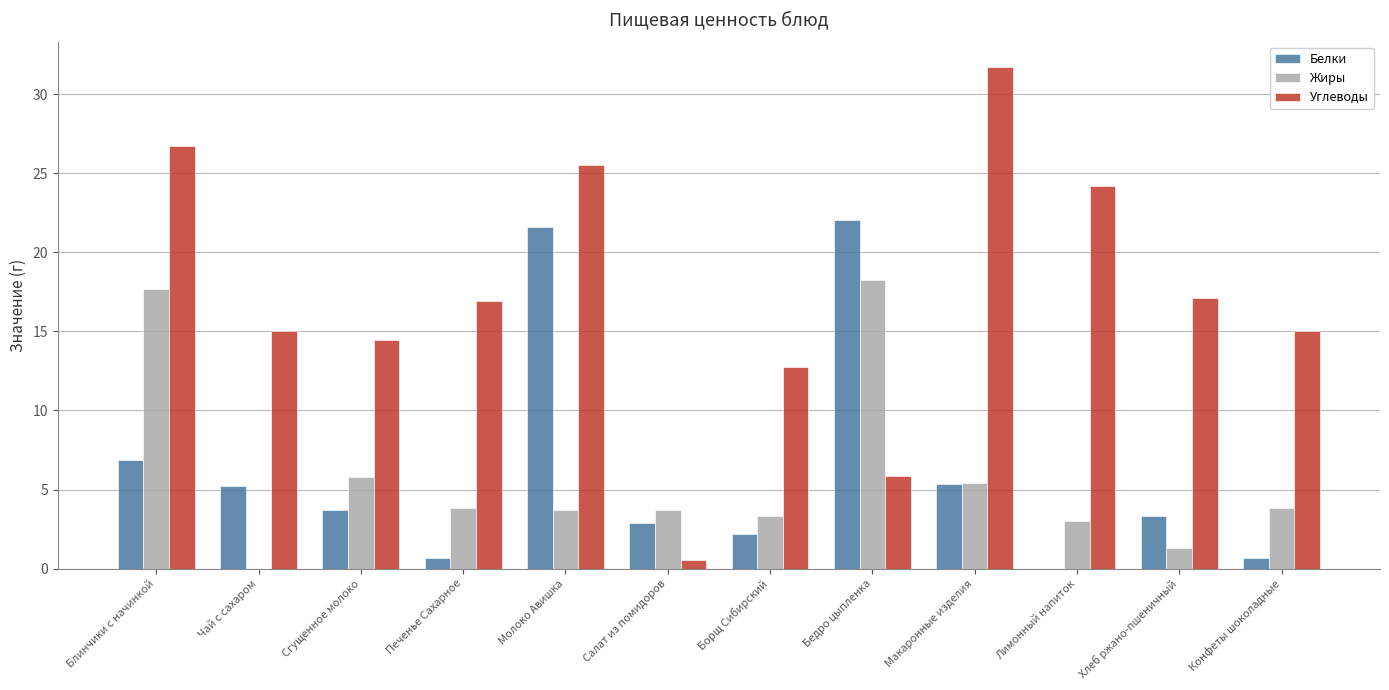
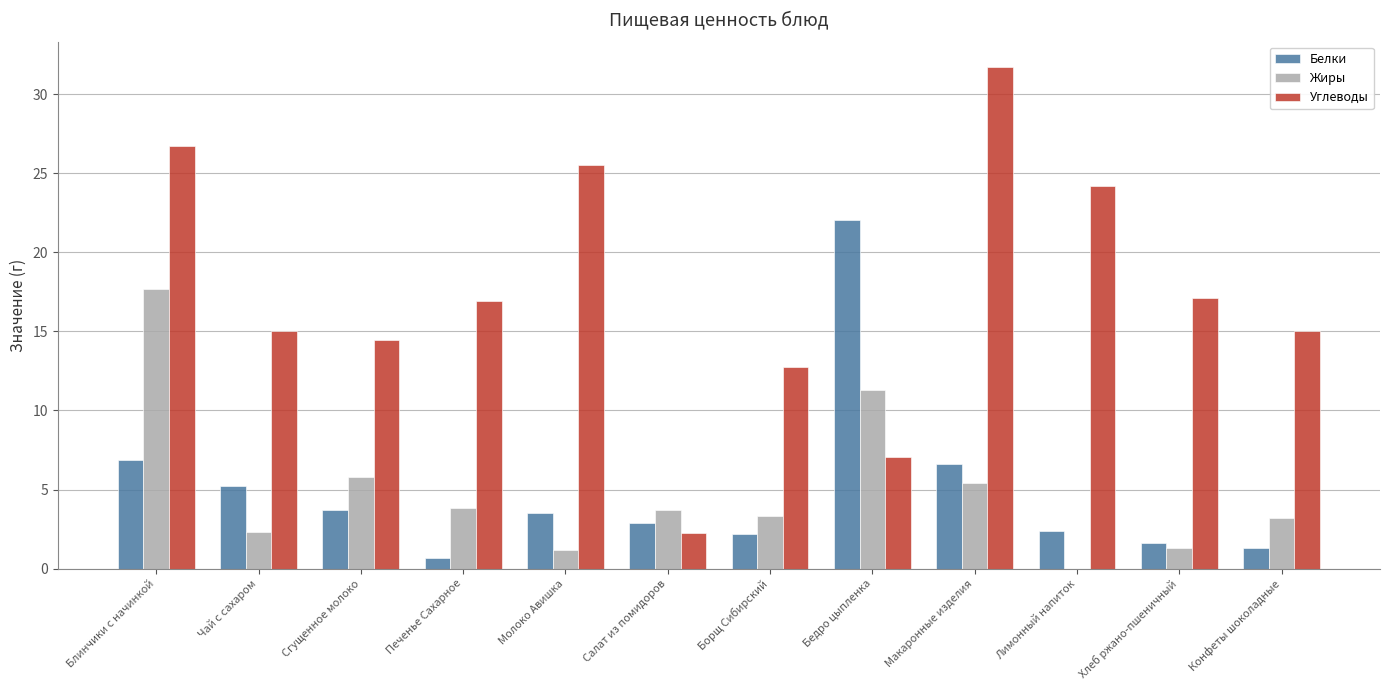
  {
    "Белки": {
      "Блинчики с начинкой": 6.8,
      "Чай с сахаром": 5.2,
      "Сгущенное молоко": 3.7,
      "Печенье Сахарное": 0.7,
-     "Молоко Авишка": 21.6,
+     "Молоко Авишка": 3.5,
      "Салат из помидоров": 2.9,
      "Борщ Сибирский": 2.2,
      "Бедро цыпленка": 22.1,
-     "Макаронные изделия": 5.3,
-     "Лимонный напиток": 0.0,
-     "Хлеб ржано-пшеничный": 3.3,
-     "Конфеты шоколадные": 0.7
+     "Макаронные изделия": 6.6,
+     "Лимонный напиток": 2.4,
+     "Хлеб ржано-пшеничный": 1.6,
+     "Конфеты шоколадные": 1.3
    },
    "Жиры": {
      "Блинчики с начинкой": 17.7,
-     "Чай с сахаром": 0.0,
+     "Чай с сахаром": 2.3,
      "Сгущенное молоко": 5.8,
      "Печенье Сахарное": 3.8,
-     "Молоко Авишка": 3.7,
+     "Молоко Авишка": 1.2,
      "Салат из помидоров": 3.7,
      "Борщ Сибирский": 3.3,
-     "Бедро цыпленка": 18.2,
+     "Бедро цыпленка": 11.3,
      "Макаронные изделия": 5.4,
-     "Лимонный напиток": 3,
+     "Лимонный напиток": 0,
      "Хлеб ржано-пшеничный": 1.3,
-     "Конфеты шоколадные": 3.8
+     "Конфеты шоколадные": 3.2
    },
    "Углеводы": {
      "Блинчики с начинкой": 26.7,
      "Чай с сахаром": 15.0,
      "Сгущенное молоко": 14.4,
      "Печенье Сахарное": 16.9,
      "Молоко Авишка": 25.5,
-     "Салат из помидоров": 0.5,
+     "Салат из помидоров": 2.2,
      "Борщ Сибирский": 12.7,
-     "Бедро цыпленка": 5.9,
+     "Бедро цыпленка": 7.1,
      "Макаронные изделия": 31.7,
      "Лимонный напиток": 24.2,
      "Хлеб ржано-пшеничный": 17.1,
      "Конфеты шоколадные": 15.0
    }
  }
